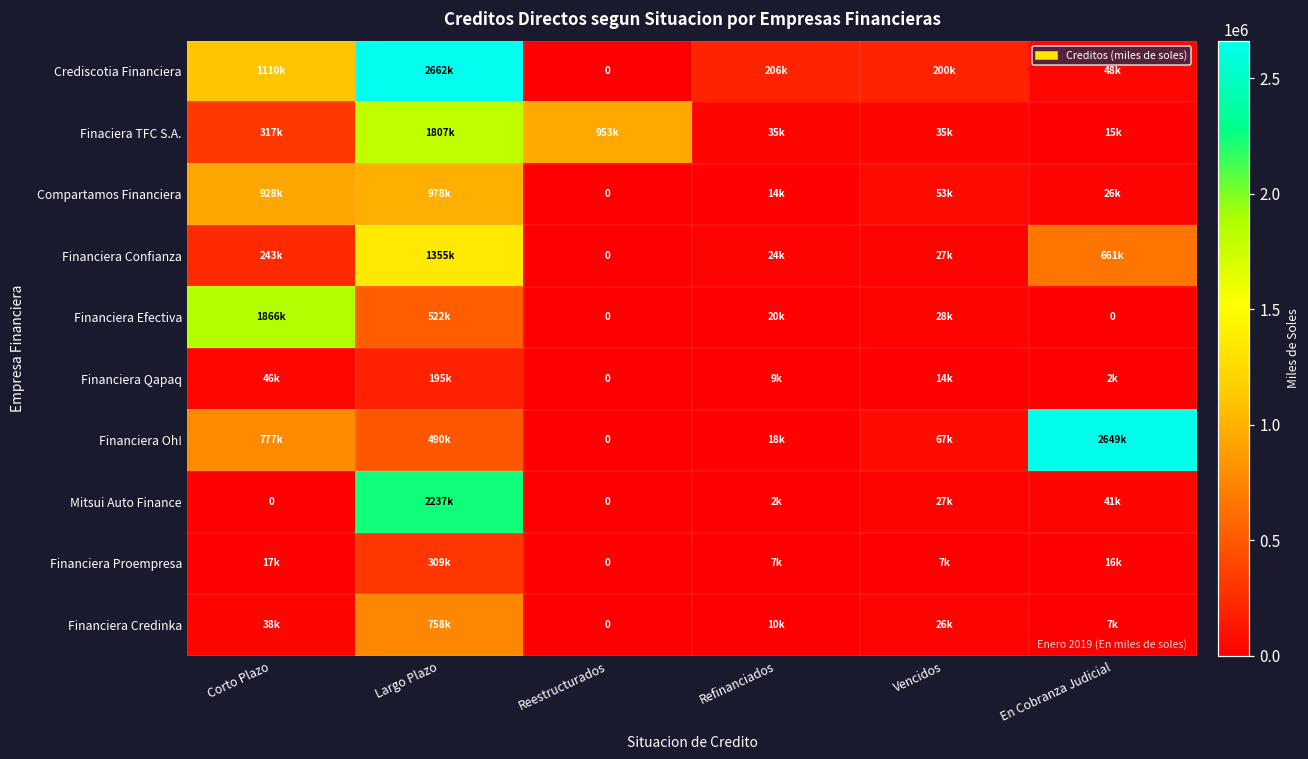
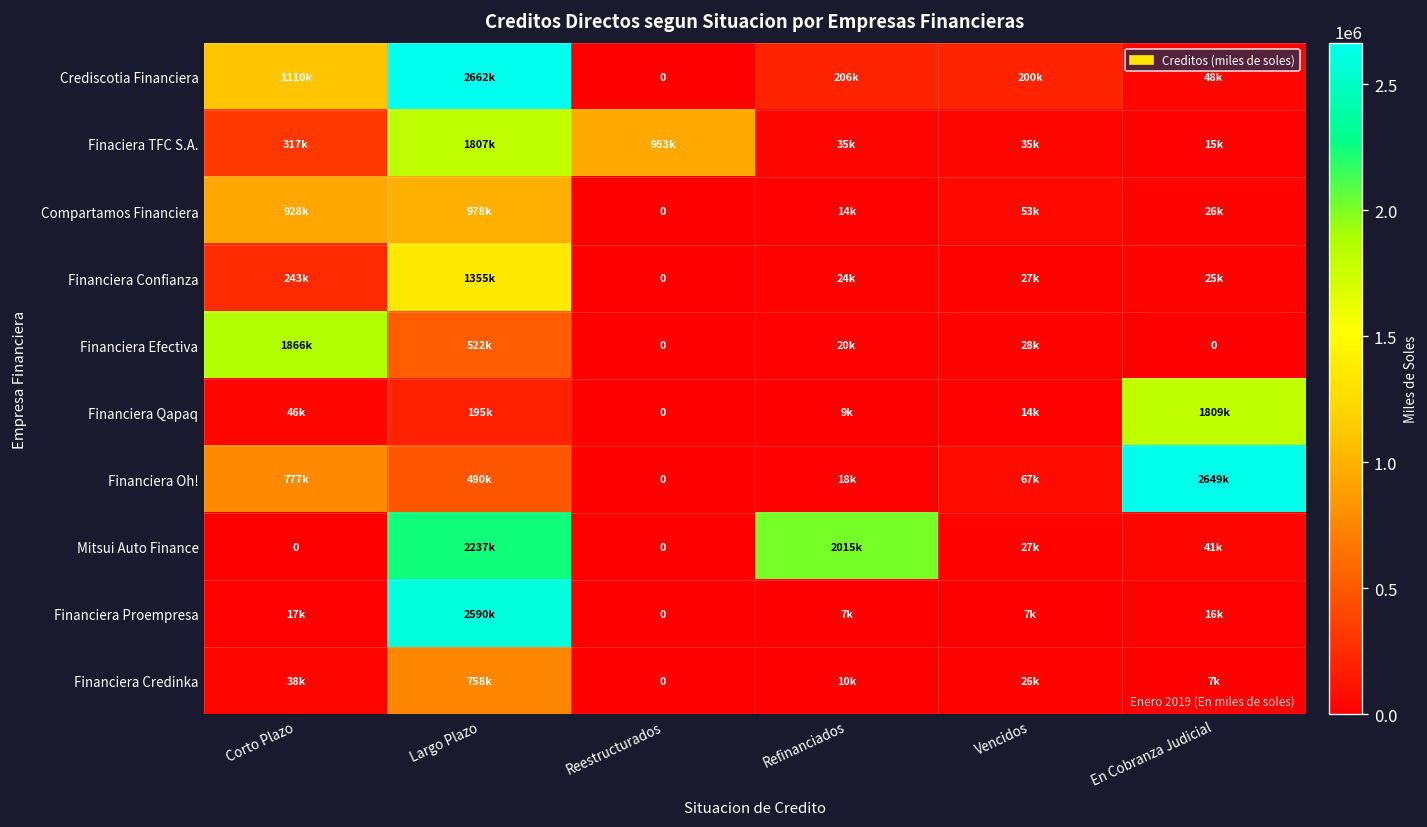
  {
    "Crediscotia Financiera": {
      "Corto Plazo": "1110k",
      "Largo Plazo": "2662k",
      "Reestructurados": "0",
      "Refinanciados": "206k",
      "Vencidos": "200k"
    },
    "Finaciera TFC S.A.": {
      "Corto Plazo": "317k",
      "Largo Plazo": "1807k",
      "Reestructurados": "953k",
      "Refinanciados": "35k",
      "Vencidos": "35k",
      "En Cobranza Judicial": "15k"
    },
    "Compartamos Financiera": {
      "Corto Plazo": "928k",
      "Largo Plazo": "978k",
      "Reestructurados": "0",
      "Refinanciados": "14k",
      "Vencidos": "53k",
      "En Cobranza Judicial": "26k"
    },
    "Financiera Confianza": {
      "Corto Plazo": "243k",
      "Largo Plazo": "1355k",
      "Reestructurados": "0",
      "Refinanciados": "24k",
      "Vencidos": "27k",
-     "En Cobranza Judicial": "661k"
+     "En Cobranza Judicial": "25k"
    },
    "Financiera Efectiva": {
      "Corto Plazo": "1866k",
      "Largo Plazo": "522k",
      "Reestructurados": "0",
      "Refinanciados": "20k",
      "Vencidos": "28k",
      "En Cobranza Judicial": "0"
    },
    "Financiera Qapaq": {
      "Corto Plazo": "46k",
      "Largo Plazo": "195k",
      "Reestructurados": "0",
      "Refinanciados": "9k",
      "Vencidos": "14k",
-     "En Cobranza Judicial": "2k"
+     "En Cobranza Judicial": "1809k"
    },
    "Financiera Oh!": {
      "Corto Plazo": "777k",
      "Largo Plazo": "490k",
      "Reestructurados": "0",
      "Refinanciados": "18k",
      "Vencidos": "67k",
      "En Cobranza Judicial": "2649k"
    },
    "Mitsui Auto Finance": {
      "Corto Plazo": "0",
      "Largo Plazo": "2237k",
      "Reestructurados": "0",
-     "Refinanciados": "2k",
+     "Refinanciados": "2015k",
      "Vencidos": "27k",
      "En Cobranza Judicial": "41k"
    },
    "Financiera Proempresa": {
      "Corto Plazo": "17k",
-     "Largo Plazo": "309k",
+     "Largo Plazo": "2590k",
      "Reestructurados": "0",
      "Refinanciados": "7k",
      "Vencidos": "7k",
      "En Cobranza Judicial": "16k"
    },
    "Financiera Credinka": {
      "Corto Plazo": "38k",
      "Largo Plazo": "758k",
      "Reestructurados": "0",
      "Refinanciados": "10k",
      "Vencidos": "26k"
    }
  }
